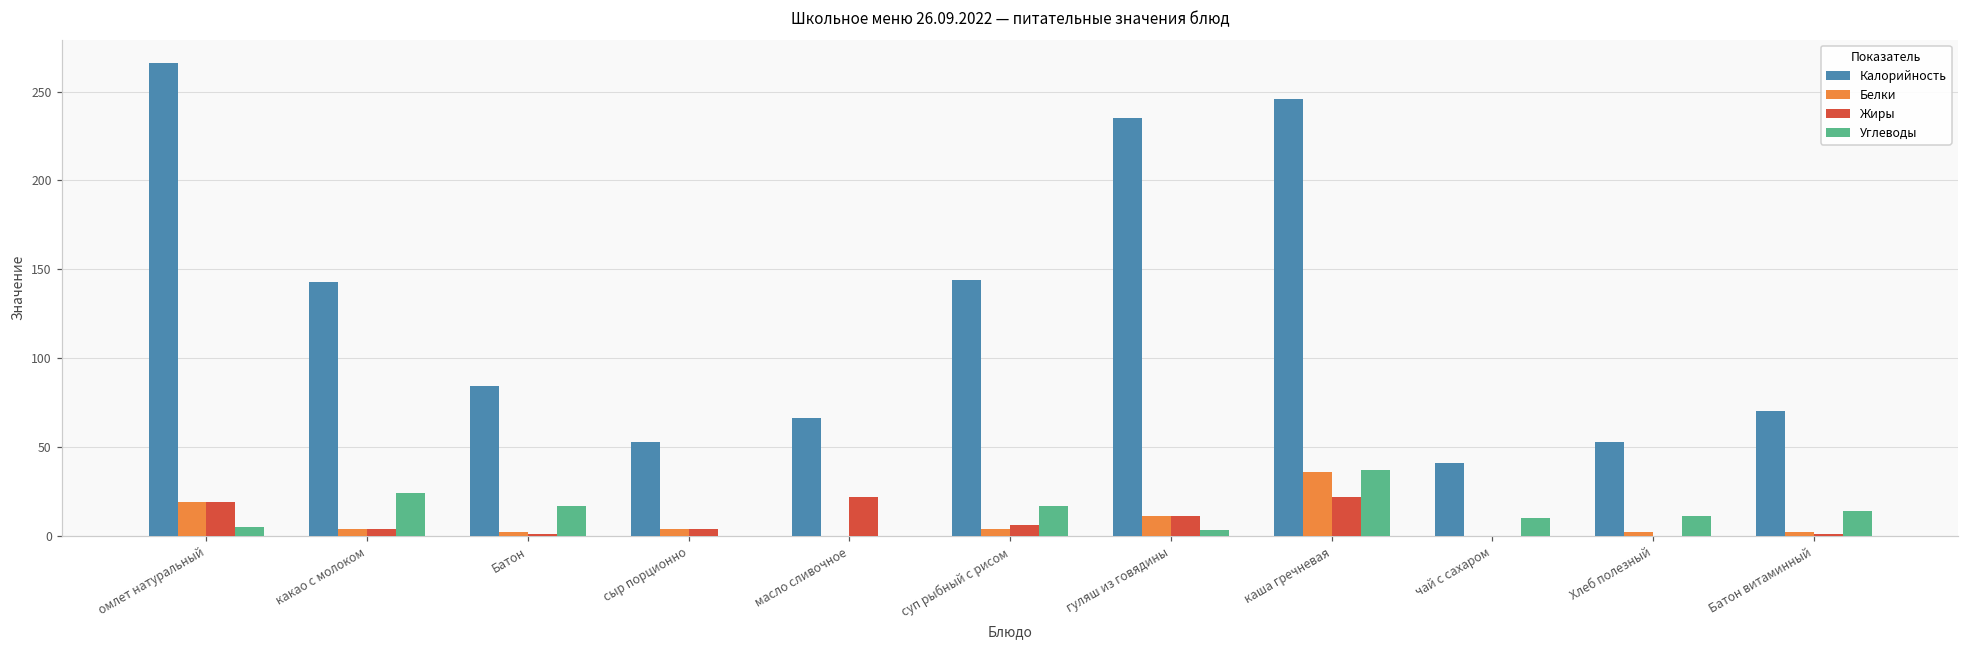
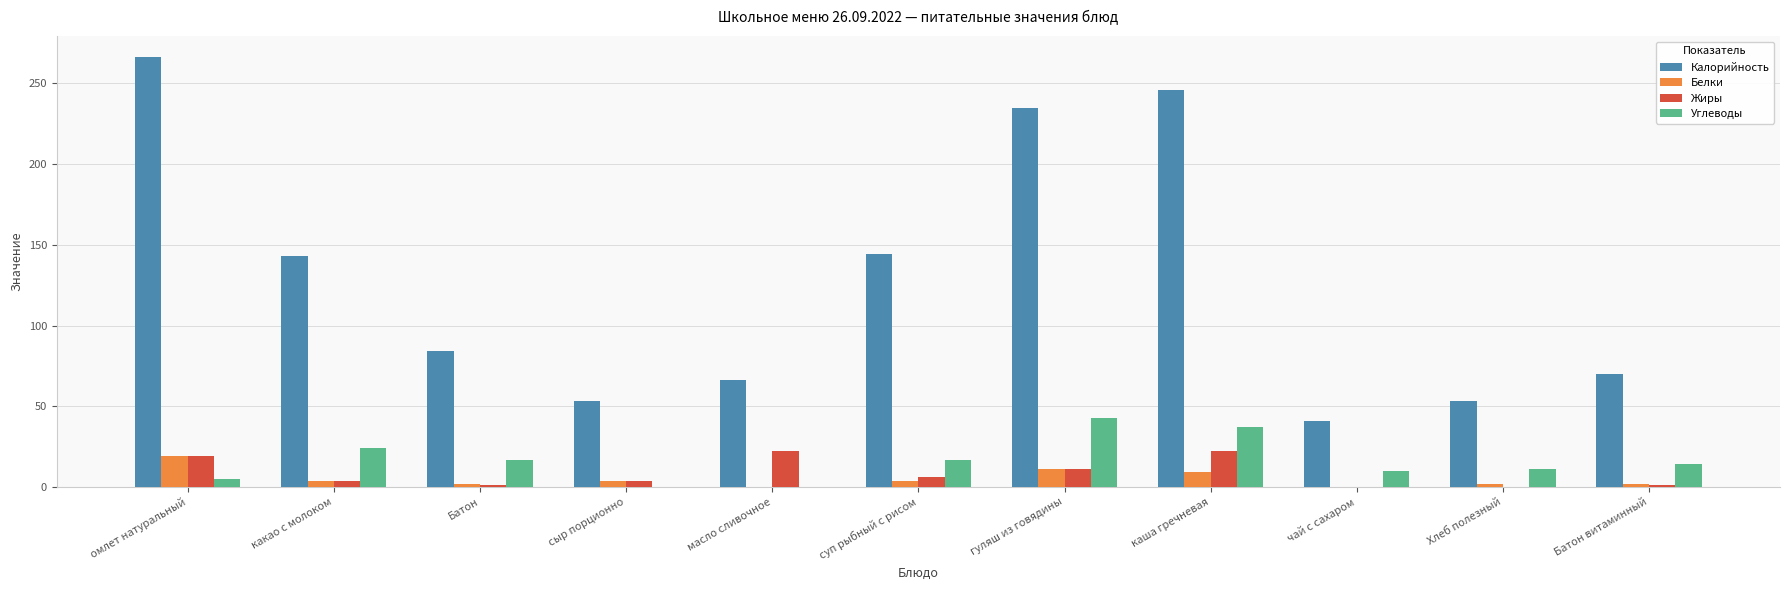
  {
    "Калорийность": {
      "омлет натуральный": 266,
      "какао с молоком": 143,
      "Батон": 84,
      "сыр порционно": 53,
      "масло сливочное": 66,
      "суп рыбный с рисом": 144,
      "гуляш из говядины": 235,
      "каша гречневая": 246,
      "чай с сахаром": 41,
      "Хлеб полезный": 53,
      "Батон витаминный": 70
    },
    "Белки": {
      "омлет натуральный": 19,
      "какао с молоком": 4,
      "Батон": 2,
      "сыр порционно": 4,
      "масло сливочное": 0,
      "суп рыбный с рисом": 4,
      "гуляш из говядины": 11,
-     "каша гречневая": 36,
+     "каша гречневая": 9,
      "чай с сахаром": 0,
      "Хлеб полезный": 2,
      "Батон витаминный": 2
    },
    "Жиры": {
      "омлет натуральный": 19,
      "какао с молоком": 4,
      "сыр порционно": 4,
      "масло сливочное": 22,
      "суп рыбный с рисом": 6,
      "гуляш из говядины": 11,
      "каша гречневая": 22,
      "чай с сахаром": 0,
      "Хлеб полезный": 0
    },
    "Углеводы": {
      "омлет натуральный": 5,
      "какао с молоком": 24,
      "Батон": 17,
      "сыр порционно": 0,
      "масло сливочное": 0,
      "суп рыбный с рисом": 17,
-     "гуляш из говядины": 3,
+     "гуляш из говядины": 43,
      "каша гречневая": 37,
      "чай с сахаром": 10,
      "Хлеб полезный": 11,
      "Батон витаминный": 14
    }
  }
